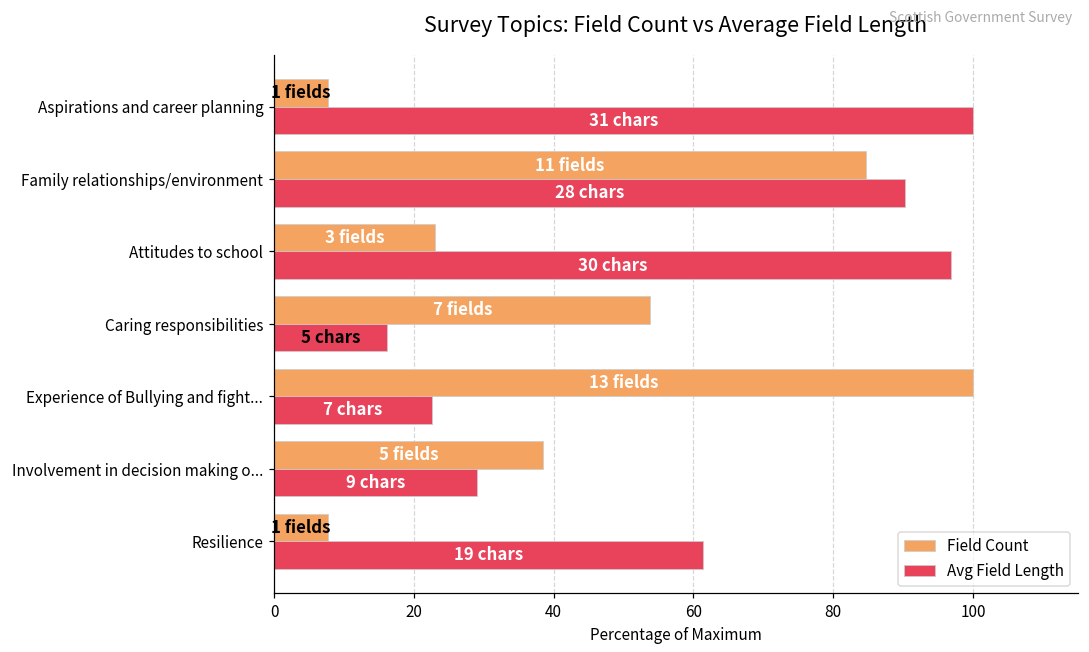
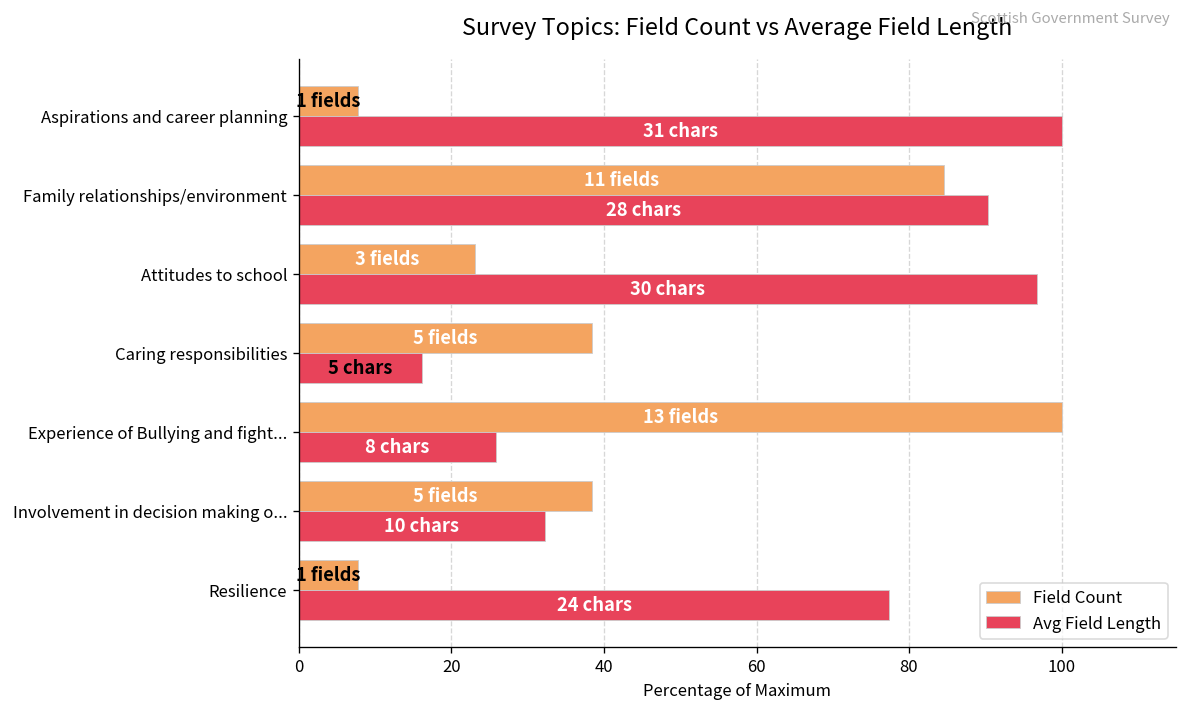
  {
    "Field Count": {
-     "Caring responsibilities": 7
+     "Caring responsibilities": 5
    },
    "Avg Field Length": {
-     "Experience of Bullying and fight...": 7,
-     "Involvement in decision making o...": 9,
-     "Resilience": 19
+     "Experience of Bullying and fight...": 8,
+     "Involvement in decision making o...": 10,
+     "Resilience": 24
    }
  }
